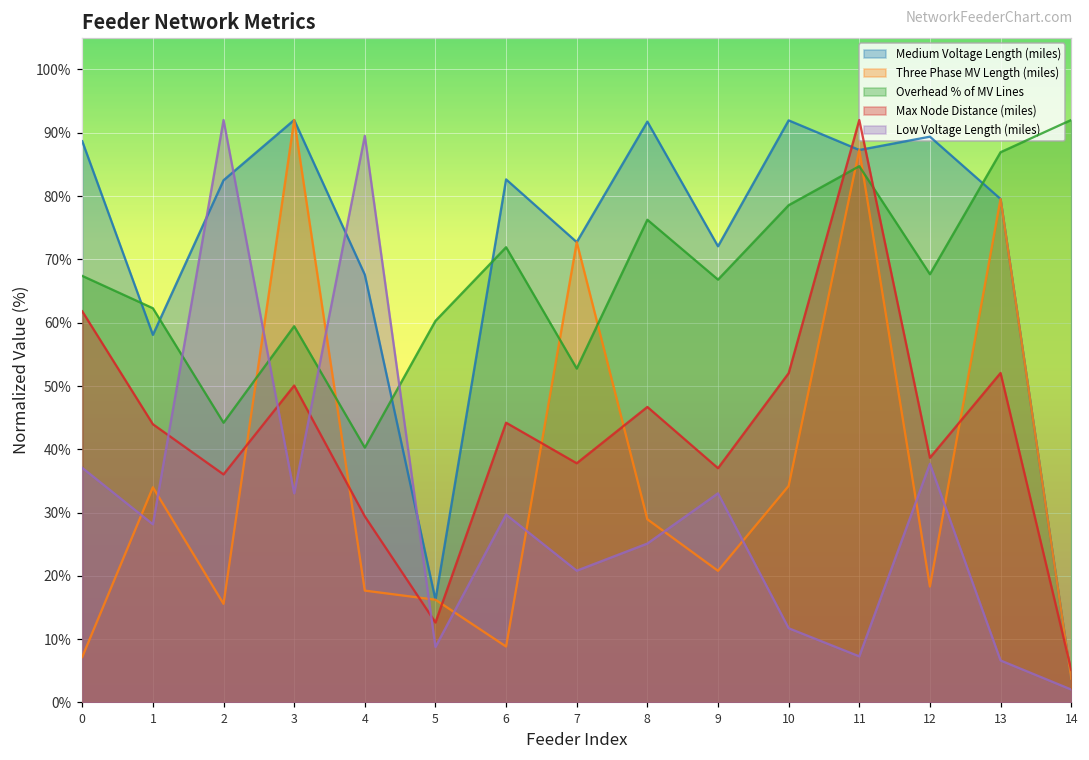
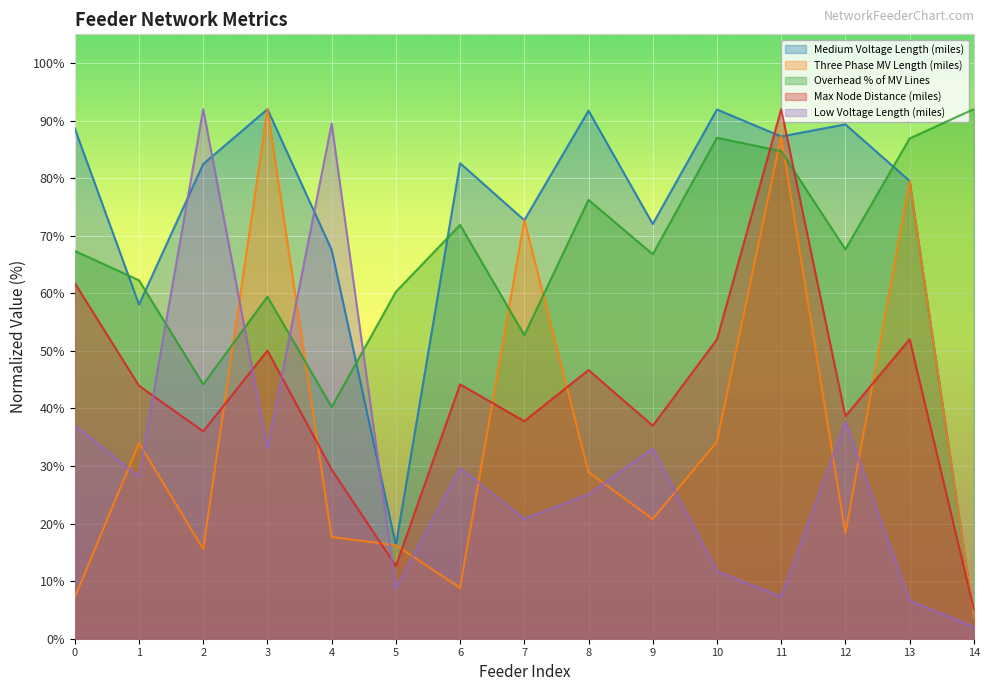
  {
    "Medium Voltage Length (miles)": {
      "0": "89%",
      "1": "58%",
      "2": "82%",
      "4": "68%",
      "6": "83%",
      "8": "92%",
      "9": "72%",
      "10": "92%",
      "12": "89%"
    },
    "Overhead % of MV Lines": {
      "0": "67%",
      "1": "62%",
      "2": "44%",
      "3": "59%",
      "4": "40%",
      "5": "60%",
      "6": "72%",
      "7": "53%",
      "8": "76%",
      "9": "67%",
-     "10": "79%",
+     "10": "87%",
      "11": "85%",
      "12": "68%",
      "13": "87%",
      "14": "92%"
    },
    "Low Voltage Length (miles)": {
      "0": "37%",
      "1": "28%",
      "2": "92%",
      "3": "33%",
      "4": "89%",
      "5": "9%",
      "6": "30%",
      "7": "21%",
      "8": "25%",
      "9": "33%",
      "10": "12%",
      "11": "7%",
      "12": "38%",
      "13": "7%",
      "14": "2%"
    }
  }
